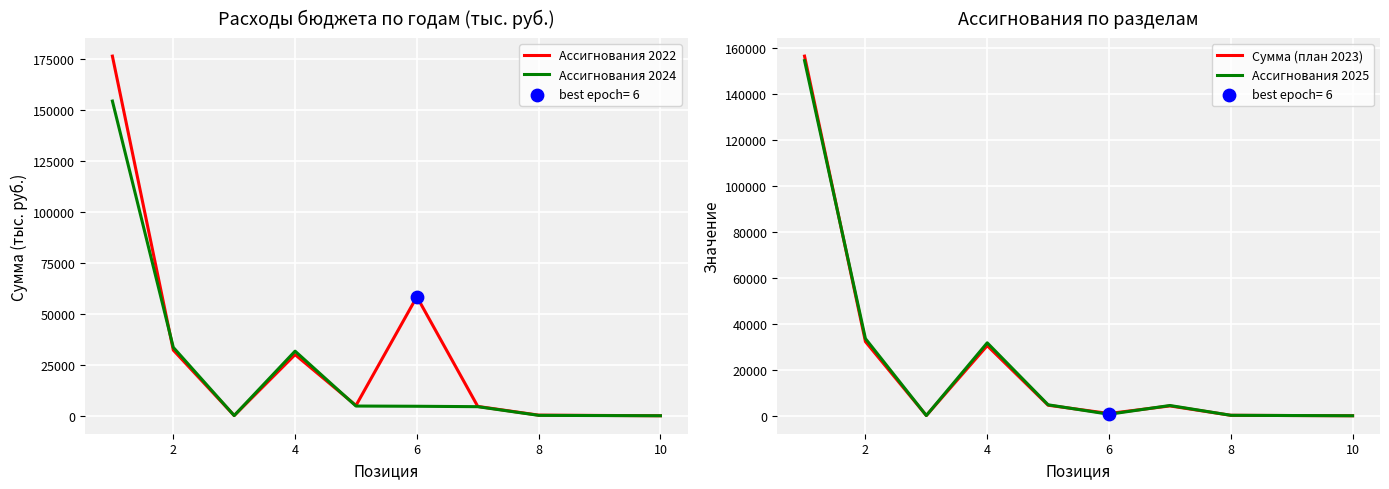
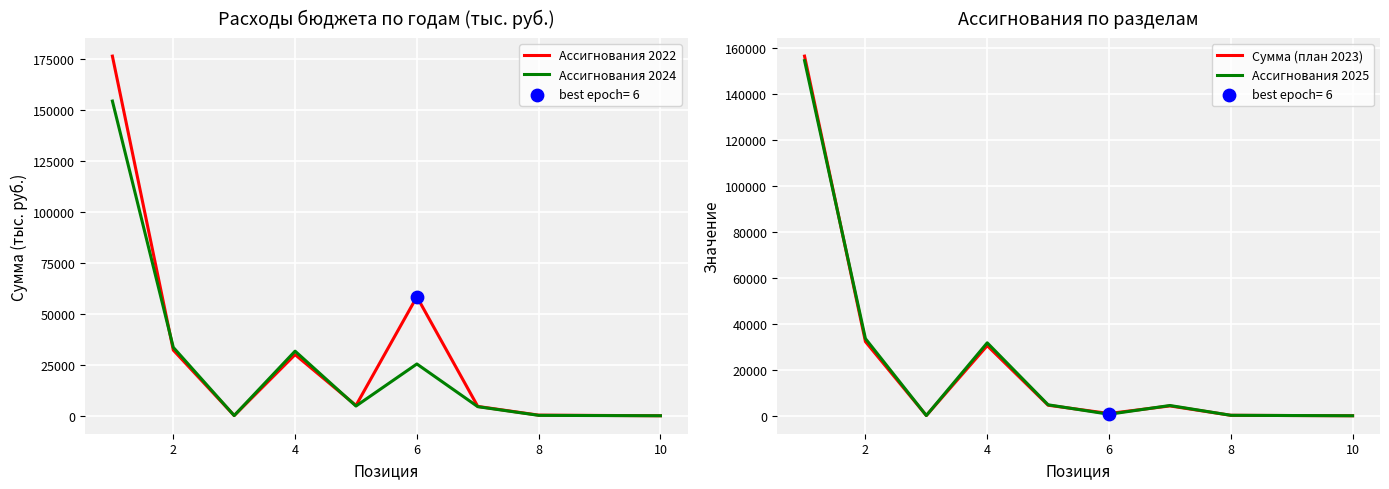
  {
    "Расходы бюджета по годам (тыс. руб.)": {
      "Ассигнования 2022": {
        "2": 32000,
        "4": 30000
      },
      "Ассигнования 2024": {
        "2": 34000,
        "4": 32000,
-       "6": 5000
+       "6": 25000
      }
    },
    "Ассигнования по разделам": {
      "Сумма (план 2023)": {
        "2": 32000,
        "4": 31000
      },
      "Ассигнования 2025": {
        "2": 34000,
        "4": 32000
      }
    }
  }
